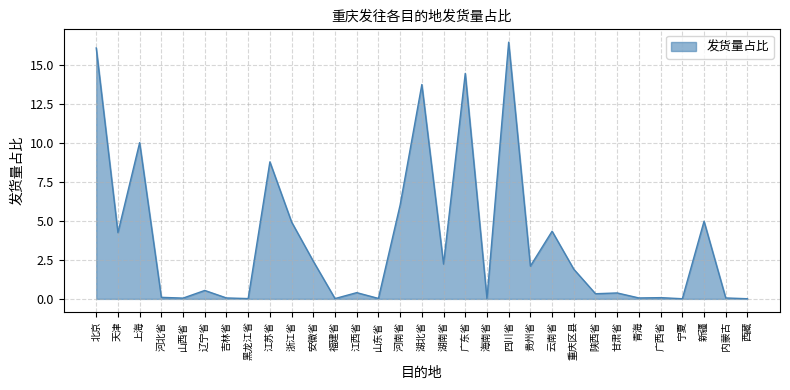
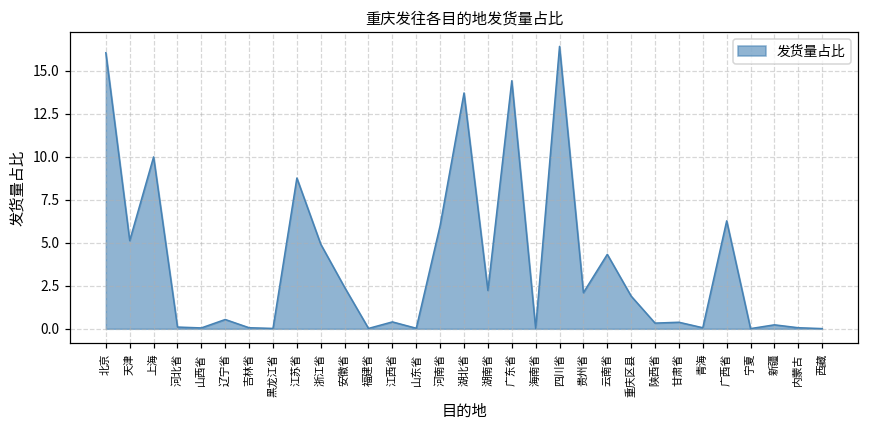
  {
    "北京": 16.1,
-   "天津": 4.2,
+   "天津": 5.1,
    "上海": 10.0,
    "河北省": 0.1,
    "山西省": 0.1,
    "辽宁省": 0.5,
    "吉林省": 0.1,
    "黑龙江省": 0.0,
    "江苏省": 8.8,
    "浙江省": 4.9,
    "安徽省": 2.4,
    "福建省": 0.0,
    "江西省": 0.4,
    "山东省": 0.0,
    "河南省": 6.0,
    "湖北省": 13.7,
    "湖南省": 2.2,
    "广东省": 14.4,
    "海南省": 0.0,
    "四川省": 16.4,
    "贵州省": 2.1,
    "云南省": 4.3,
    "重庆区县": 1.9,
    "陕西省": 0.3,
    "甘肃省": 0.4,
    "青海": 0.1,
-   "广西省": 0.1,
+   "广西省": 6.3,
    "宁夏": 0.0,
-   "新疆": 5.0,
+   "新疆": 0.2,
    "内蒙古": 0.1,
    "西藏": 0.0
  }
